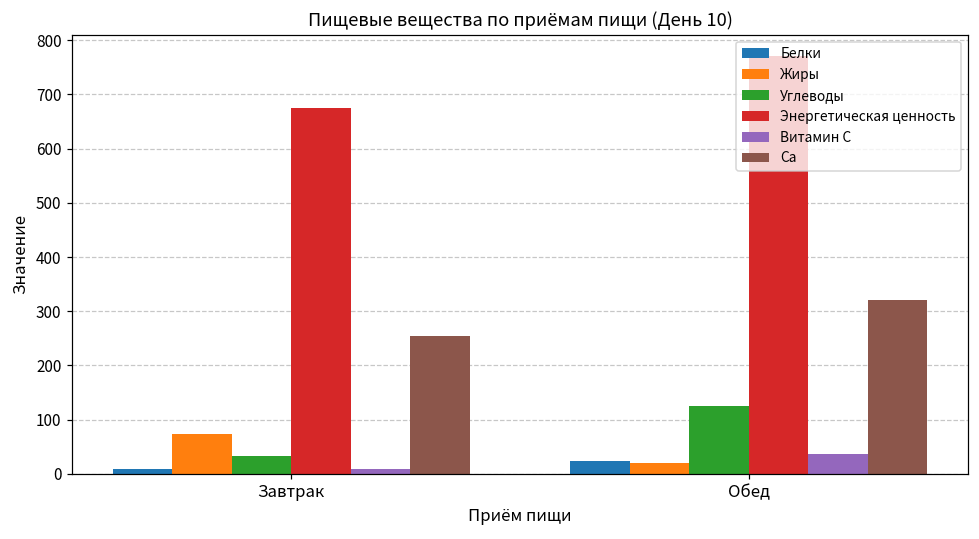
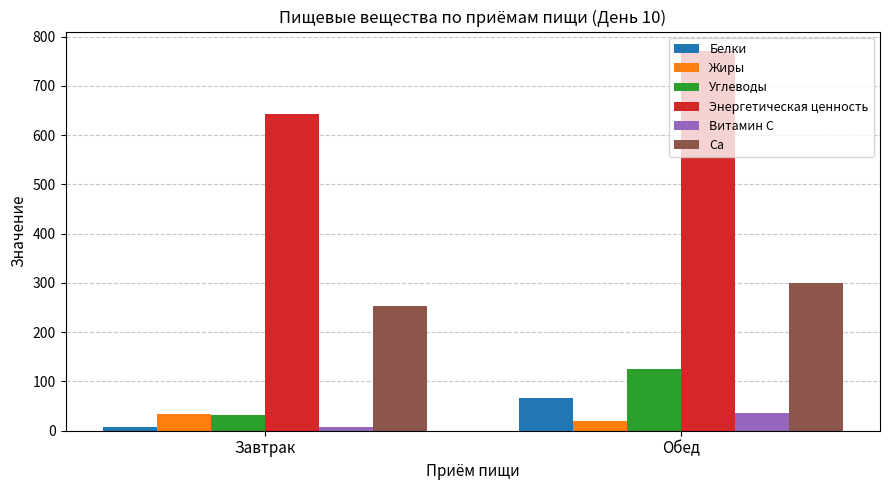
  {
    "Белки": {
      "Завтрак": 10,
-     "Обед": 20
+     "Обед": 70
    },
    "Жиры": {
-     "Завтрак": 70,
+     "Завтрак": 30,
      "Обед": 20
    },
    "Углеводы": {
      "Завтрак": 30,
      "Обед": 130
    },
    "Энергетическая ценность": {
-     "Завтрак": 670
+     "Завтрак": 640
    },
    "Витамин С": {
      "Завтрак": 10,
      "Обед": 40
    },
    "Ca": {
      "Завтрак": 250,
-     "Обед": 320
+     "Обед": 300
    }
  }
